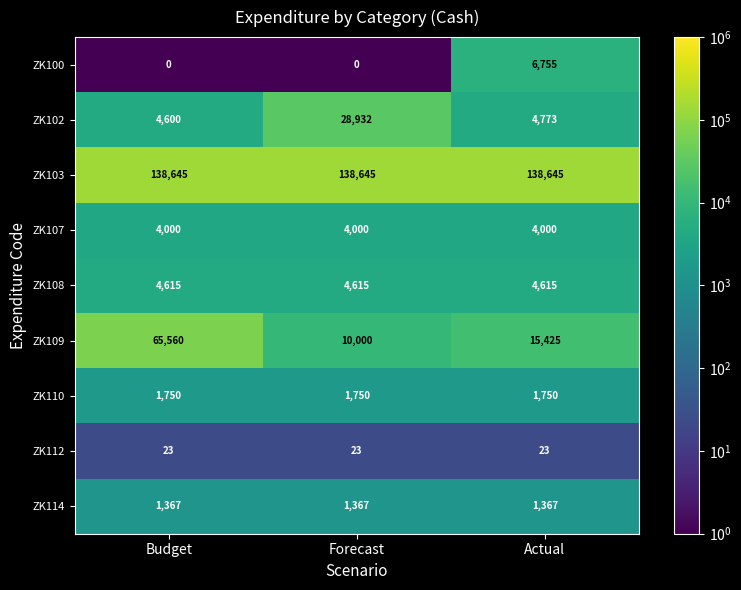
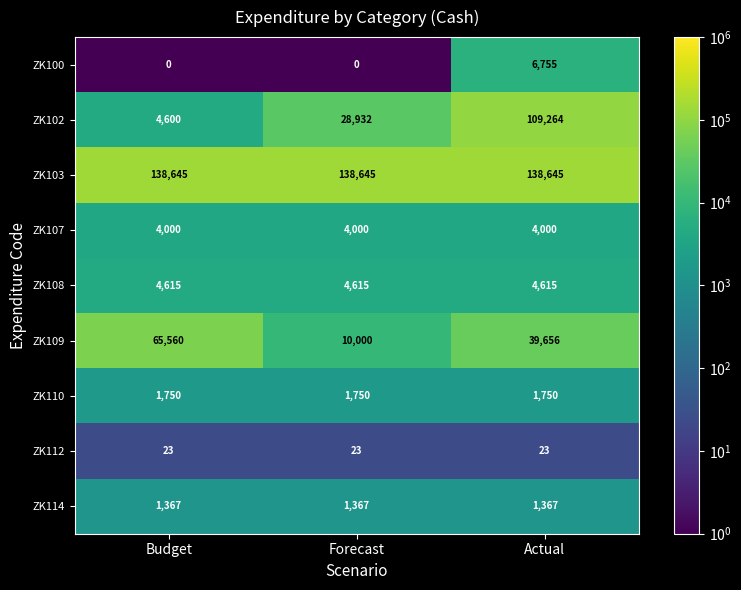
  {
    "ZK100": {
      "Budget": "0",
      "Forecast": "0",
      "Actual": "6,755"
    },
    "ZK102": {
      "Budget": "4,600",
      "Forecast": "28,932",
-     "Actual": "4,773"
+     "Actual": "109,264"
    },
    "ZK103": {
      "Budget": "138,645",
      "Forecast": "138,645",
      "Actual": "138,645"
    },
    "ZK107": {
      "Budget": "4,000",
      "Forecast": "4,000",
      "Actual": "4,000"
    },
    "ZK108": {
      "Budget": "4,615",
      "Forecast": "4,615",
      "Actual": "4,615"
    },
    "ZK109": {
      "Budget": "65,560",
      "Forecast": "10,000",
-     "Actual": "15,425"
+     "Actual": "39,656"
    },
    "ZK110": {
      "Budget": "1,750",
      "Forecast": "1,750",
      "Actual": "1,750"
    },
    "ZK112": {
      "Budget": "23",
      "Forecast": "23",
      "Actual": "23"
    },
    "ZK114": {
      "Budget": "1,367",
      "Forecast": "1,367",
      "Actual": "1,367"
    }
  }
